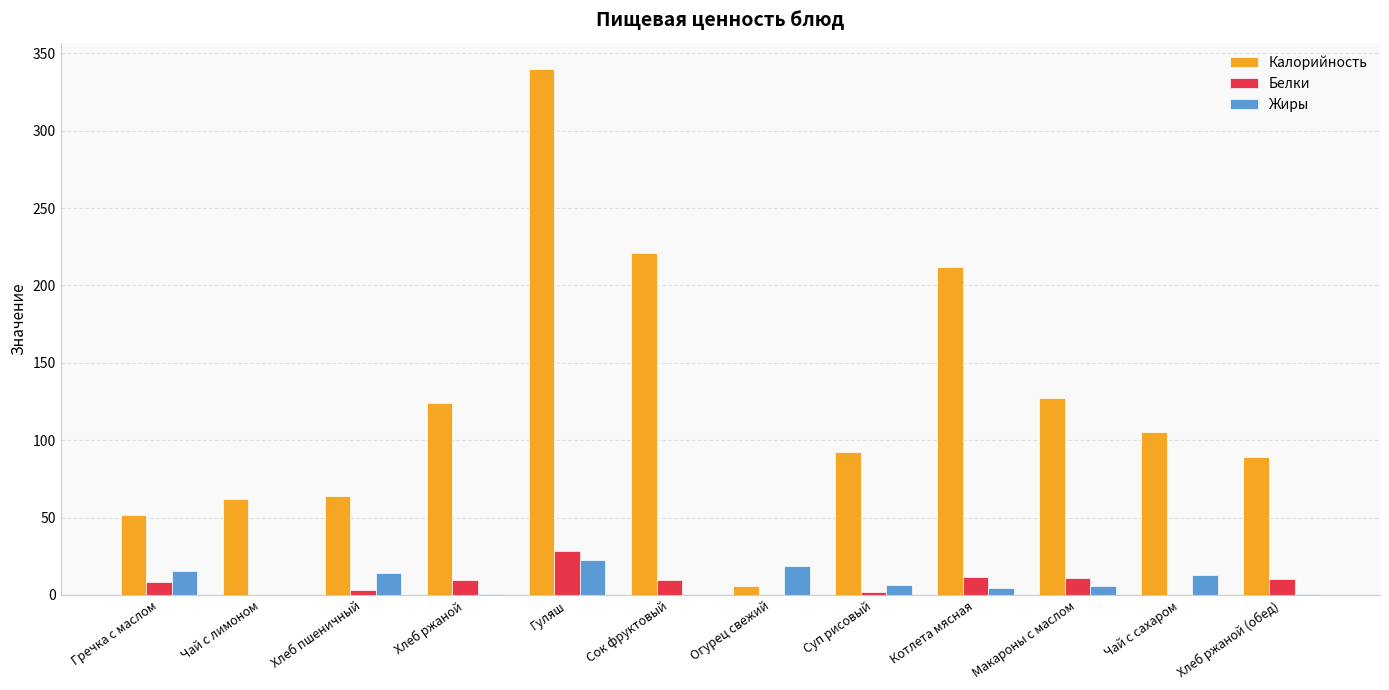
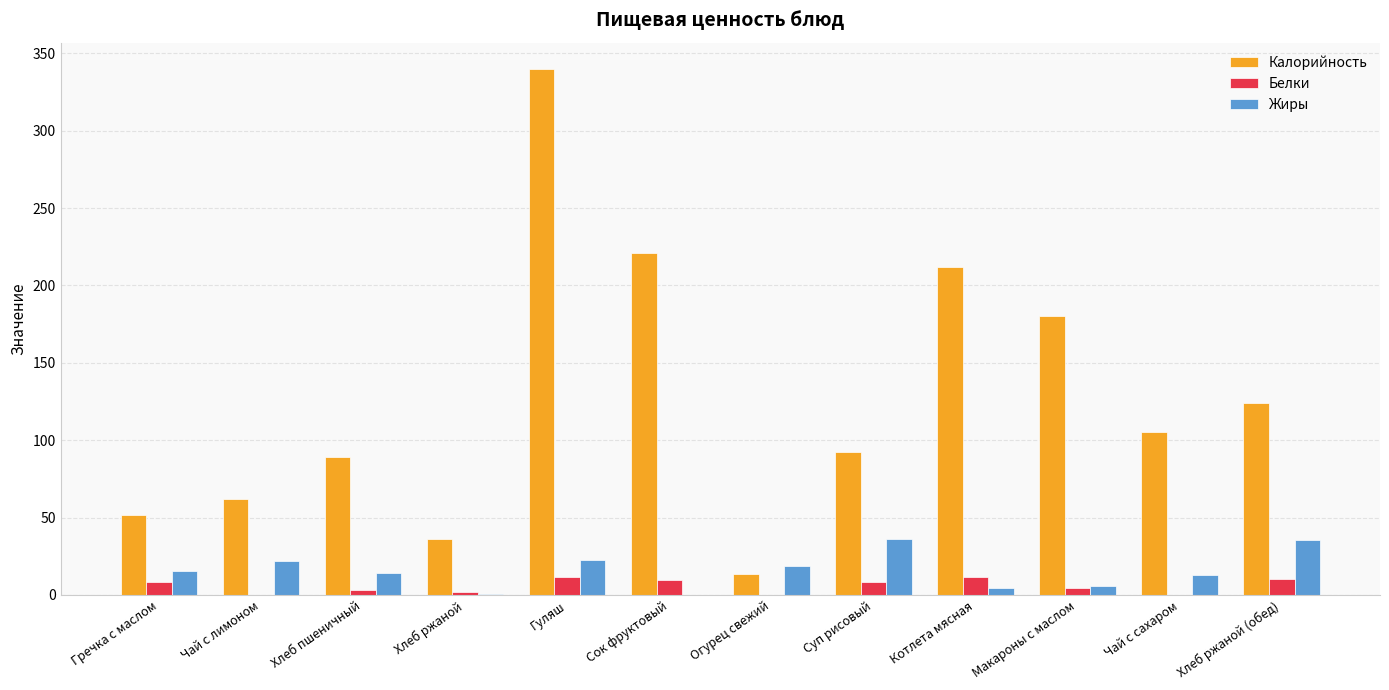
  {
    "Калорийность": {
      "Гречка с маслом": 52,
      "Чай с лимоном": 62,
-     "Хлеб пшеничный": 64,
-     "Хлеб ржаной": 124,
+     "Хлеб пшеничный": 89,
+     "Хлеб ржаной": 36,
      "Гуляш": 340,
      "Сок фруктовый": 221,
-     "Огурец свежий": 6,
+     "Огурец свежий": 14,
      "Суп рисовый": 93,
      "Котлета мясная": 212,
-     "Макароны с маслом": 127,
+     "Макароны с маслом": 180,
      "Чай с сахаром": 105,
-     "Хлеб ржаной (обед)": 89
+     "Хлеб ржаной (обед)": 124
    },
    "Белки": {
      "Гречка с маслом": 9,
      "Хлеб пшеничный": 3,
-     "Хлеб ржаной": 10,
-     "Гуляш": 28,
+     "Хлеб ржаной": 2,
+     "Гуляш": 12,
      "Сок фруктовый": 10,
-     "Суп рисовый": 2,
+     "Суп рисовый": 8,
      "Котлета мясная": 12,
-     "Макароны с маслом": 11,
+     "Макароны с маслом": 5,
      "Хлеб ржаной (обед)": 11
    },
    "Жиры": {
      "Гречка с маслом": 15,
-     "Чай с лимоном": 0,
+     "Чай с лимоном": 22,
      "Хлеб пшеничный": 14,
      "Гуляш": 23,
      "Сок фруктовый": 0,
      "Огурец свежий": 18,
-     "Суп рисовый": 6,
+     "Суп рисовый": 36,
      "Котлета мясная": 5,
      "Макароны с маслом": 6,
      "Чай с сахаром": 13,
-     "Хлеб ржаной (обед)": 0
+     "Хлеб ржаной (обед)": 36
    }
  }
